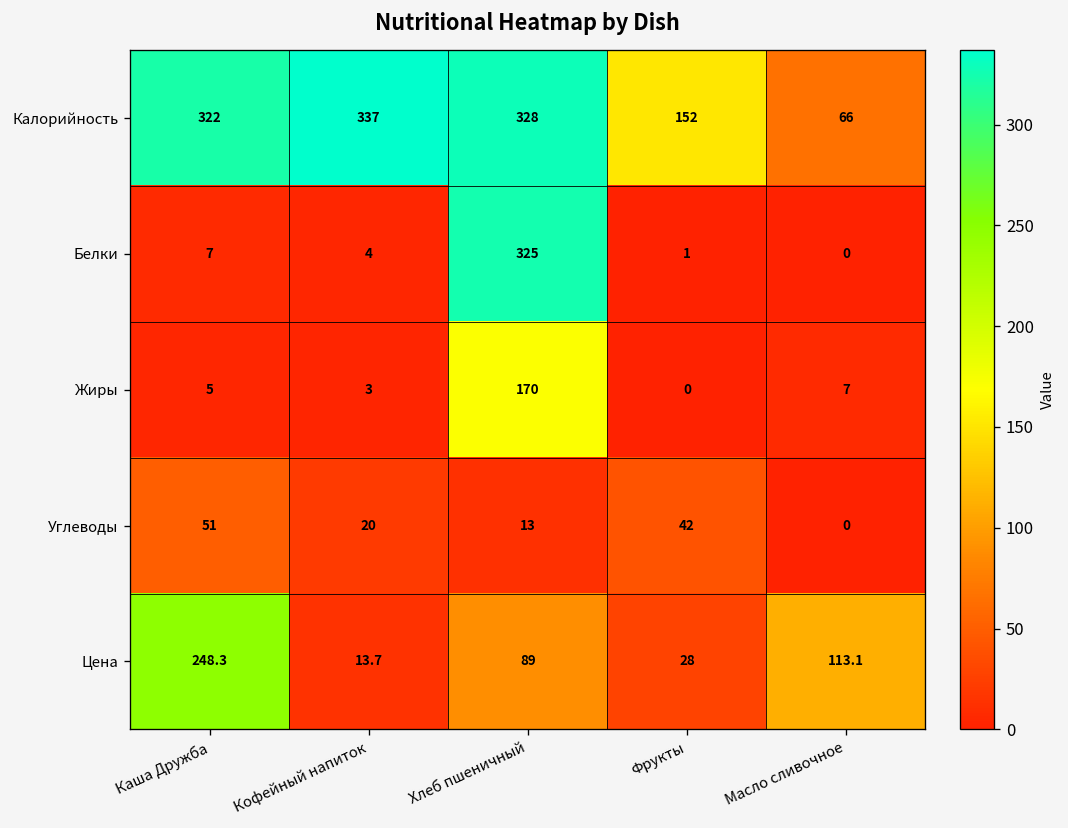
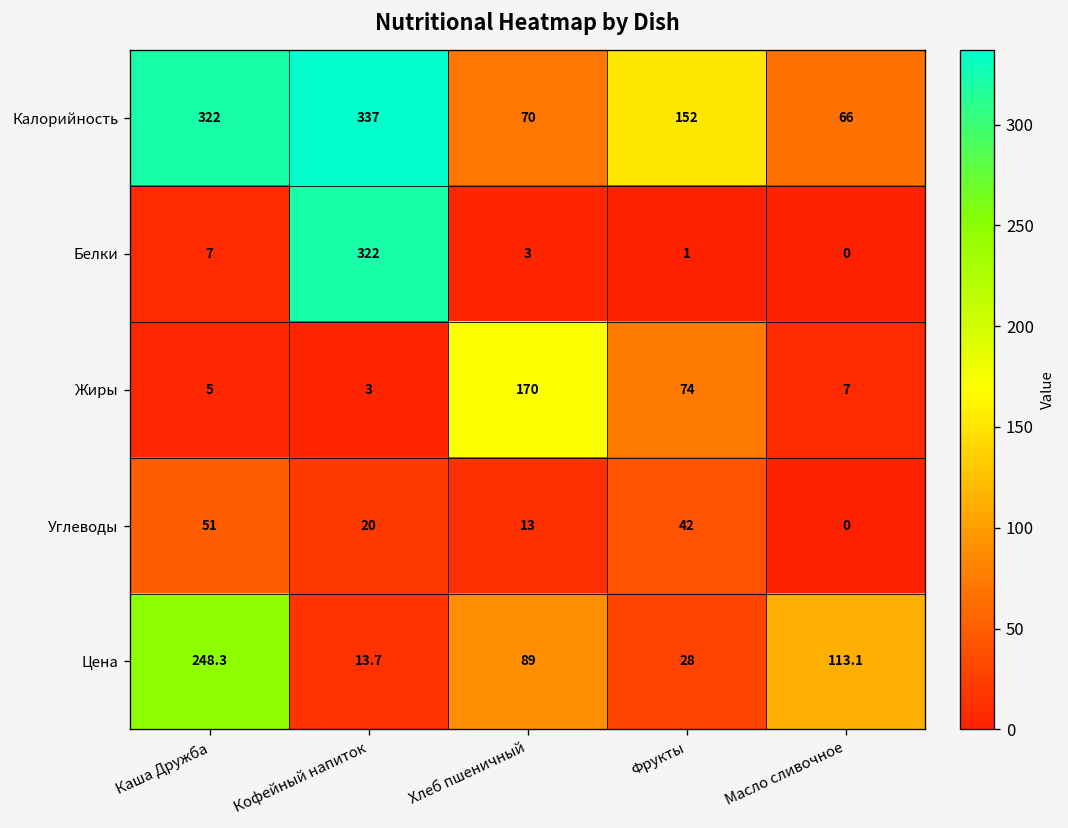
  {
    "Калорийность": {
      "Каша Дружба": 322,
      "Кофейный напиток": 337,
-     "Хлеб пшеничный": 328,
+     "Хлеб пшеничный": 70,
      "Фрукты": 152,
      "Масло сливочное": 66
    },
    "Белки": {
      "Каша Дружба": 7,
-     "Кофейный напиток": 4,
-     "Хлеб пшеничный": 325,
+     "Кофейный напиток": 322,
+     "Хлеб пшеничный": 3,
      "Фрукты": 1,
      "Масло сливочное": 0
    },
    "Жиры": {
      "Каша Дружба": 5,
      "Кофейный напиток": 3,
      "Хлеб пшеничный": 170,
-     "Фрукты": 0,
+     "Фрукты": 74,
      "Масло сливочное": 7
    },
    "Углеводы": {
      "Каша Дружба": 51,
      "Кофейный напиток": 20,
      "Хлеб пшеничный": 13,
      "Фрукты": 42,
      "Масло сливочное": 0
    },
    "Цена": {
      "Каша Дружба": 248.3,
      "Кофейный напиток": 13.7,
      "Хлеб пшеничный": 89,
      "Фрукты": 28,
      "Масло сливочное": 113.1
    }
  }
